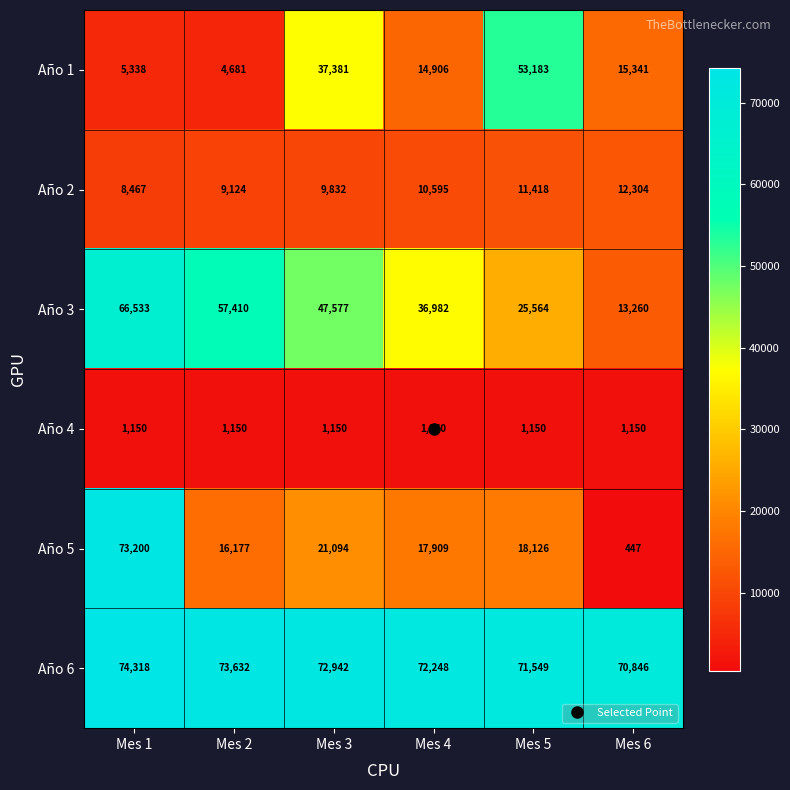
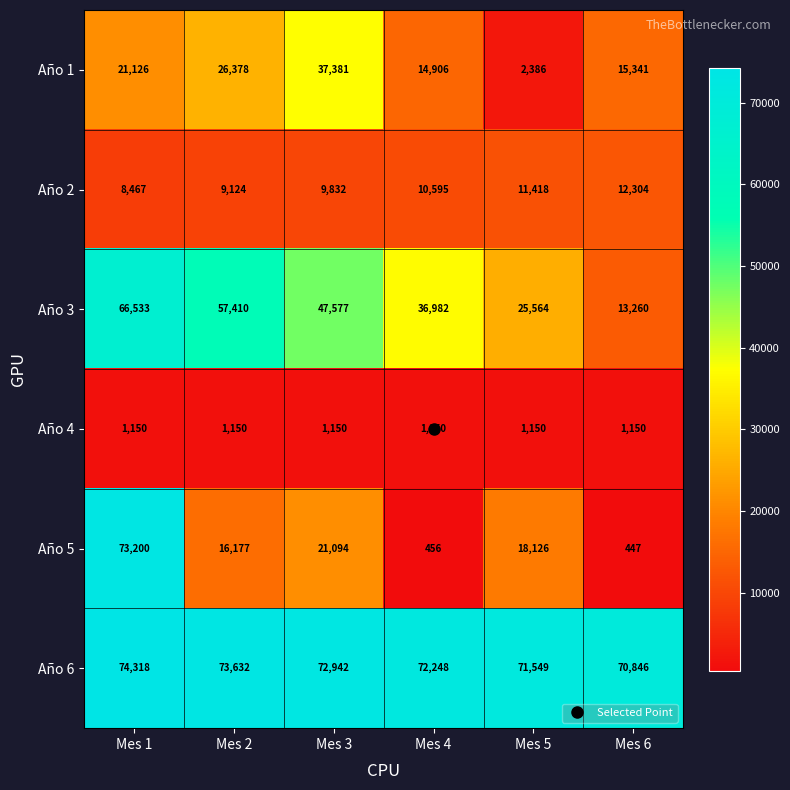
  {
    "Año 1": {
-     "Mes 1": "5,338",
-     "Mes 2": "4,681",
+     "Mes 1": "21,126",
+     "Mes 2": "26,378",
      "Mes 3": "37,381",
      "Mes 4": "14,906",
-     "Mes 5": "53,183",
+     "Mes 5": "2,386",
      "Mes 6": "15,341"
    },
    "Año 2": {
      "Mes 1": "8,467",
      "Mes 2": "9,124",
      "Mes 3": "9,832",
      "Mes 4": "10,595",
      "Mes 5": "11,418",
      "Mes 6": "12,304"
    },
    "Año 3": {
      "Mes 1": "66,533",
      "Mes 2": "57,410",
      "Mes 3": "47,577",
      "Mes 4": "36,982",
      "Mes 5": "25,564",
      "Mes 6": "13,260"
    },
    "Año 4": {
      "Mes 1": "1,150",
      "Mes 2": "1,150",
      "Mes 3": "1,150",
      "Mes 5": "1,150",
      "Mes 6": "1,150"
    },
    "Año 5": {
      "Mes 1": "73,200",
      "Mes 2": "16,177",
      "Mes 3": "21,094",
-     "Mes 4": "17,909",
+     "Mes 4": "456",
      "Mes 5": "18,126",
      "Mes 6": "447"
    },
    "Año 6": {
      "Mes 1": "74,318",
      "Mes 2": "73,632",
      "Mes 3": "72,942",
      "Mes 4": "72,248",
      "Mes 5": "71,549",
      "Mes 6": "70,846"
    }
  }
